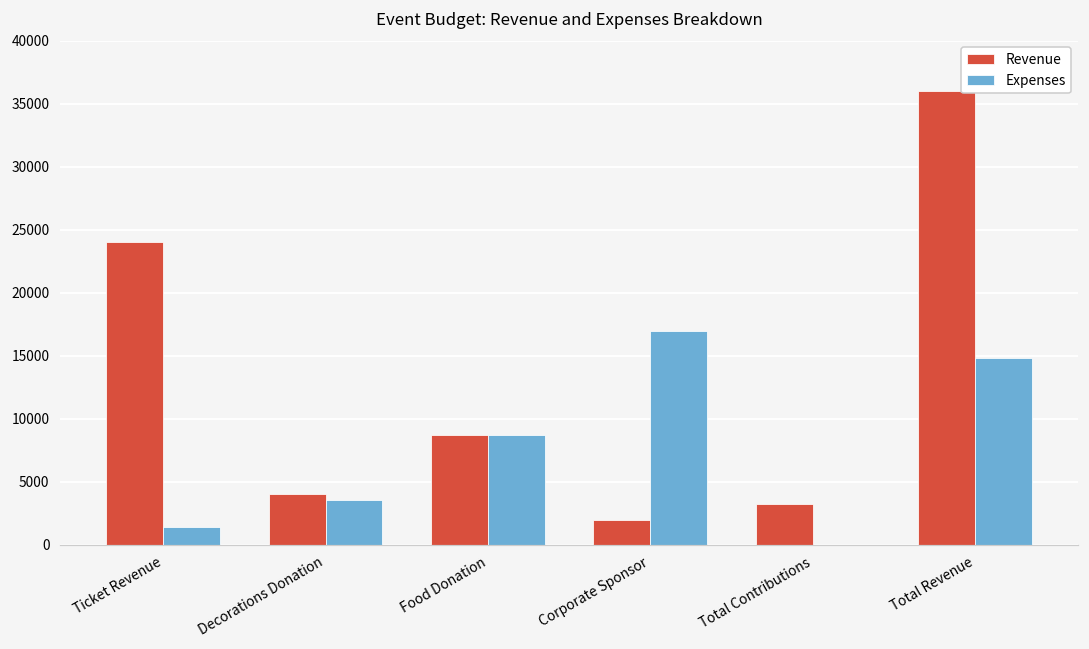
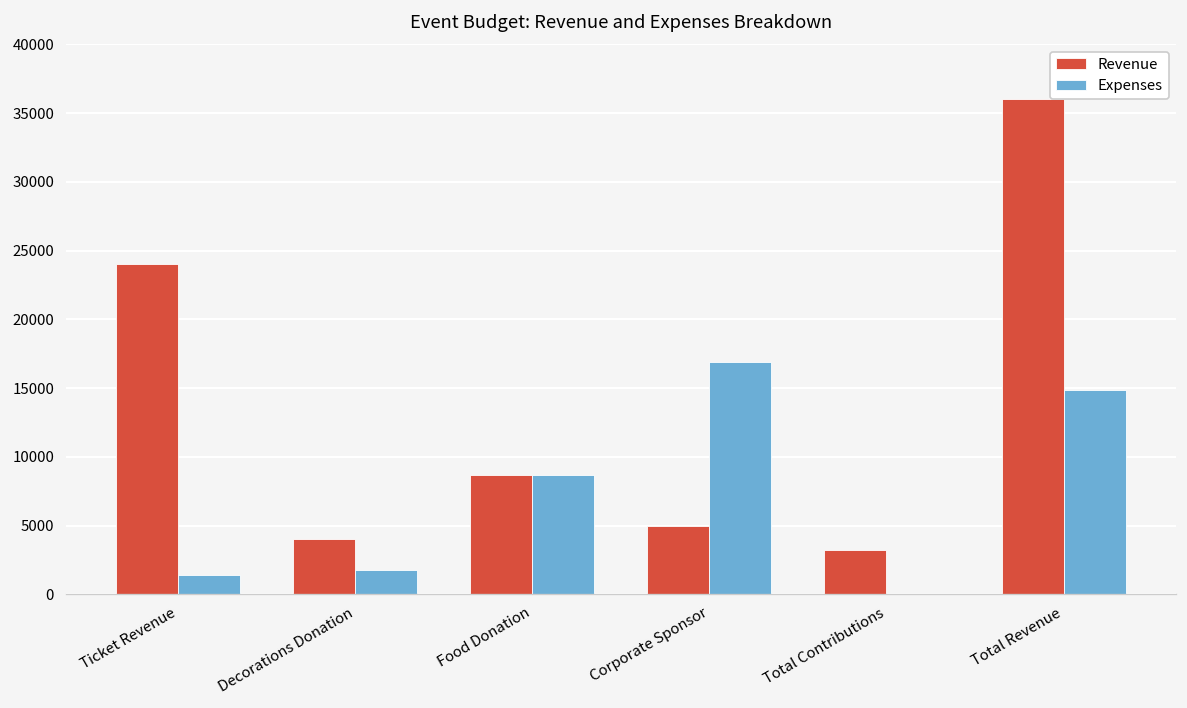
  {
    "Revenue": {
      "Ticket Revenue": 24000,
      "Decorations Donation": 4000,
      "Food Donation": 8700,
-     "Corporate Sponsor": 2000,
+     "Corporate Sponsor": 5000,
      "Total Contributions": 3200,
      "Total Revenue": 36000
    },
    "Expenses": {
      "Ticket Revenue": 1400,
-     "Decorations Donation": 3500,
+     "Decorations Donation": 1800,
      "Food Donation": 8700,
      "Corporate Sponsor": 16900,
      "Total Contributions": 0,
      "Total Revenue": 14900
    }
  }
